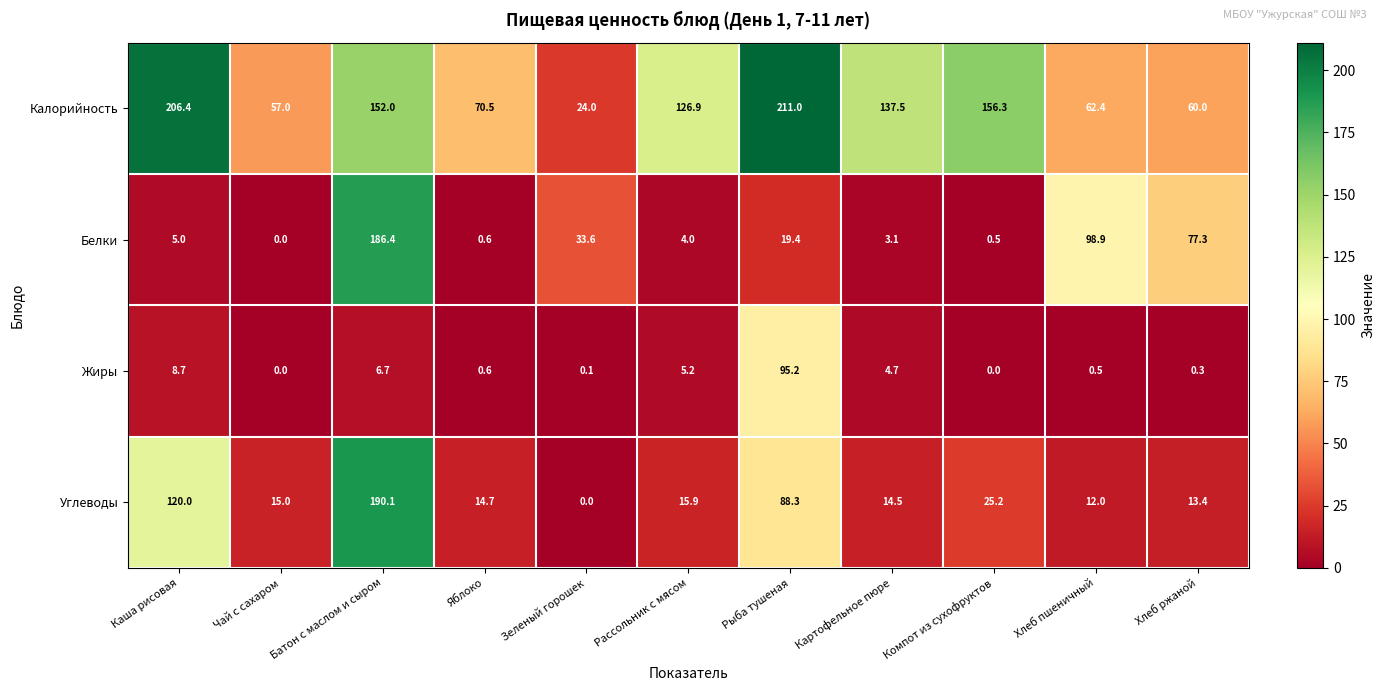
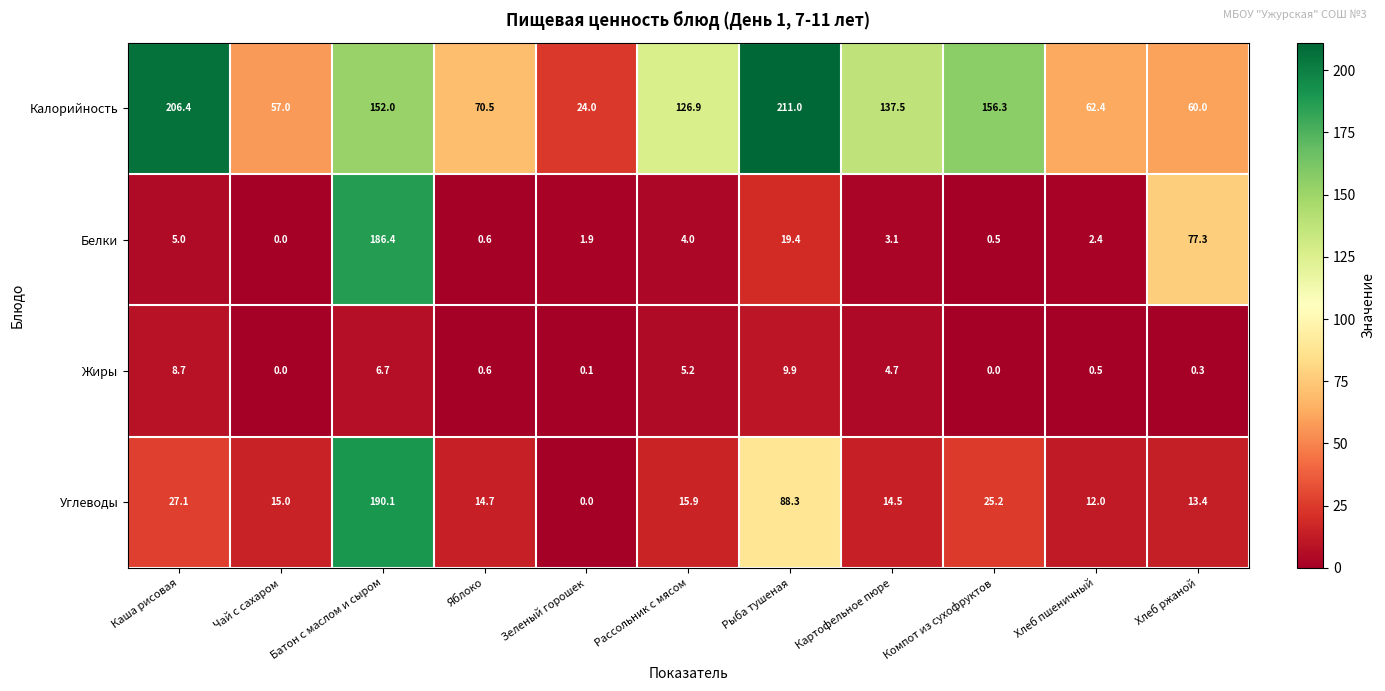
  {
    "Калорийность": {
      "Каша рисовая": 206.4,
      "Чай с сахаром": 57.0,
      "Батон с маслом и сыром": 152.0,
      "Яблоко": 70.5,
      "Зеленый горошек": 24.0,
      "Рассольник с мясом": 126.9,
      "Рыба тушеная": 211.0,
      "Картофельное пюре": 137.5,
      "Компот из сухофруктов": 156.3,
      "Хлеб пшеничный": 62.4,
      "Хлеб ржаной": 60.0
    },
    "Белки": {
      "Каша рисовая": 5.0,
      "Чай с сахаром": 0.0,
      "Батон с маслом и сыром": 186.4,
      "Яблоко": 0.6,
-     "Зеленый горошек": 33.6,
+     "Зеленый горошек": 1.9,
      "Рассольник с мясом": 4.0,
      "Рыба тушеная": 19.4,
      "Картофельное пюре": 3.1,
      "Компот из сухофруктов": 0.5,
-     "Хлеб пшеничный": 98.9,
+     "Хлеб пшеничный": 2.4,
      "Хлеб ржаной": 77.3
    },
    "Жиры": {
      "Каша рисовая": 8.7,
      "Чай с сахаром": 0.0,
      "Батон с маслом и сыром": 6.7,
      "Яблоко": 0.6,
      "Зеленый горошек": 0.1,
      "Рассольник с мясом": 5.2,
-     "Рыба тушеная": 95.2,
+     "Рыба тушеная": 9.9,
      "Картофельное пюре": 4.7,
      "Компот из сухофруктов": 0.0,
      "Хлеб пшеничный": 0.5,
      "Хлеб ржаной": 0.3
    },
    "Углеводы": {
-     "Каша рисовая": 120.0,
+     "Каша рисовая": 27.1,
      "Чай с сахаром": 15.0,
      "Батон с маслом и сыром": 190.1,
      "Яблоко": 14.7,
      "Зеленый горошек": 0.0,
      "Рассольник с мясом": 15.9,
      "Рыба тушеная": 88.3,
      "Картофельное пюре": 14.5,
      "Компот из сухофруктов": 25.2,
      "Хлеб пшеничный": 12.0,
      "Хлеб ржаной": 13.4
    }
  }
